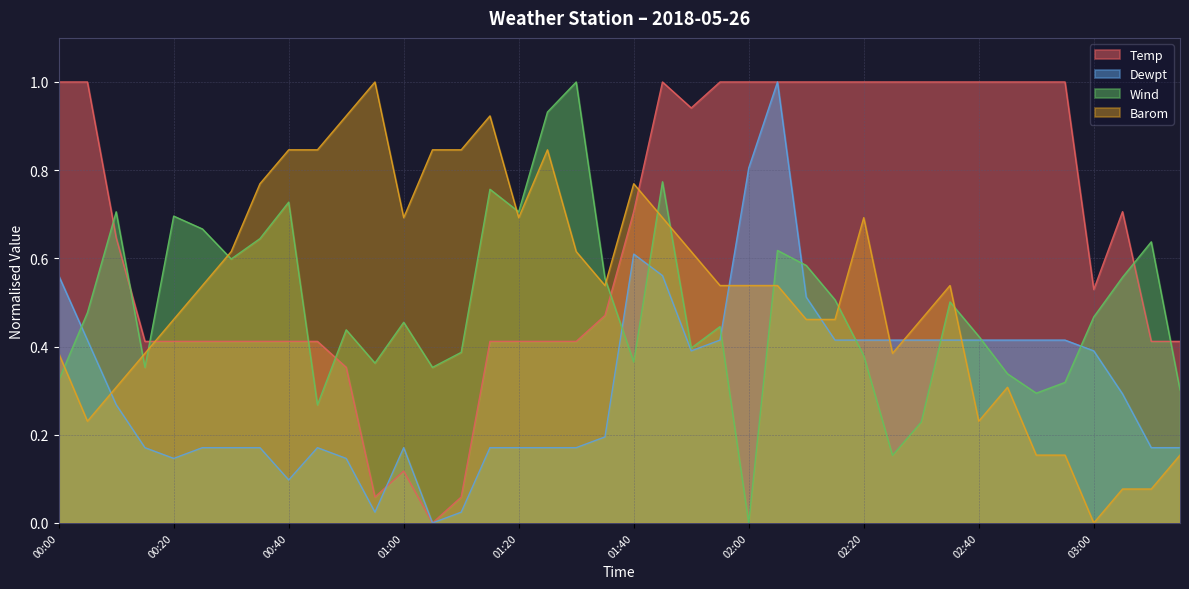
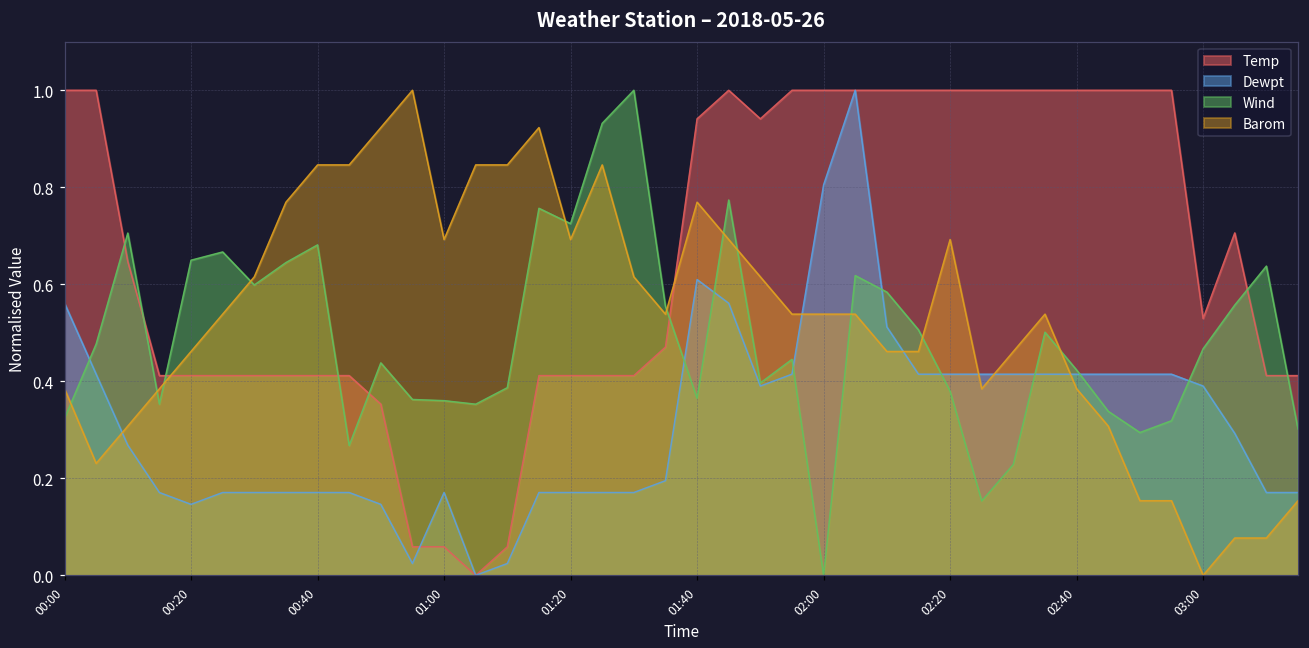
  {
    "Temp": {
      "00:00": 1.00,
      "00:20": 0.41,
      "00:40": 0.41,
-     "01:00": 0.12,
+     "01:00": 0.06,
      "01:20": 0.41,
-     "01:40": 0.71,
+     "01:40": 0.94,
      "02:00": 1.00,
      "02:20": 1.00,
      "02:40": 1.00,
      "03:00": 0.53
    },
    "Dewpt": {
      "00:00": 0.56,
      "00:20": 0.15,
-     "00:40": 0.10,
+     "00:40": 0.17,
      "01:00": 0.17,
      "01:20": 0.17,
      "01:40": 0.61,
      "02:00": 0.80,
      "02:20": 0.41,
      "02:40": 0.41,
      "03:00": 0.39
    },
    "Wind": {
      "00:00": 0.32,
-     "00:20": 0.70,
-     "00:40": 0.73,
-     "01:00": 0.45,
-     "01:20": 0.71,
+     "00:20": 0.65,
+     "00:40": 0.68,
+     "01:00": 0.36,
+     "01:20": 0.73,
      "01:40": 0.36,
      "02:00": 0.00,
      "02:20": 0.38,
      "02:40": 0.42,
      "03:00": 0.47
    },
    "Barom": {
      "00:00": 0.38,
      "00:20": 0.46,
      "00:40": 0.85,
      "01:00": 0.69,
      "01:20": 0.69,
      "01:40": 0.77,
      "02:00": 0.54,
      "02:20": 0.69,
-     "02:40": 0.23,
+     "02:40": 0.38,
      "03:00": 0.00
    }
  }
